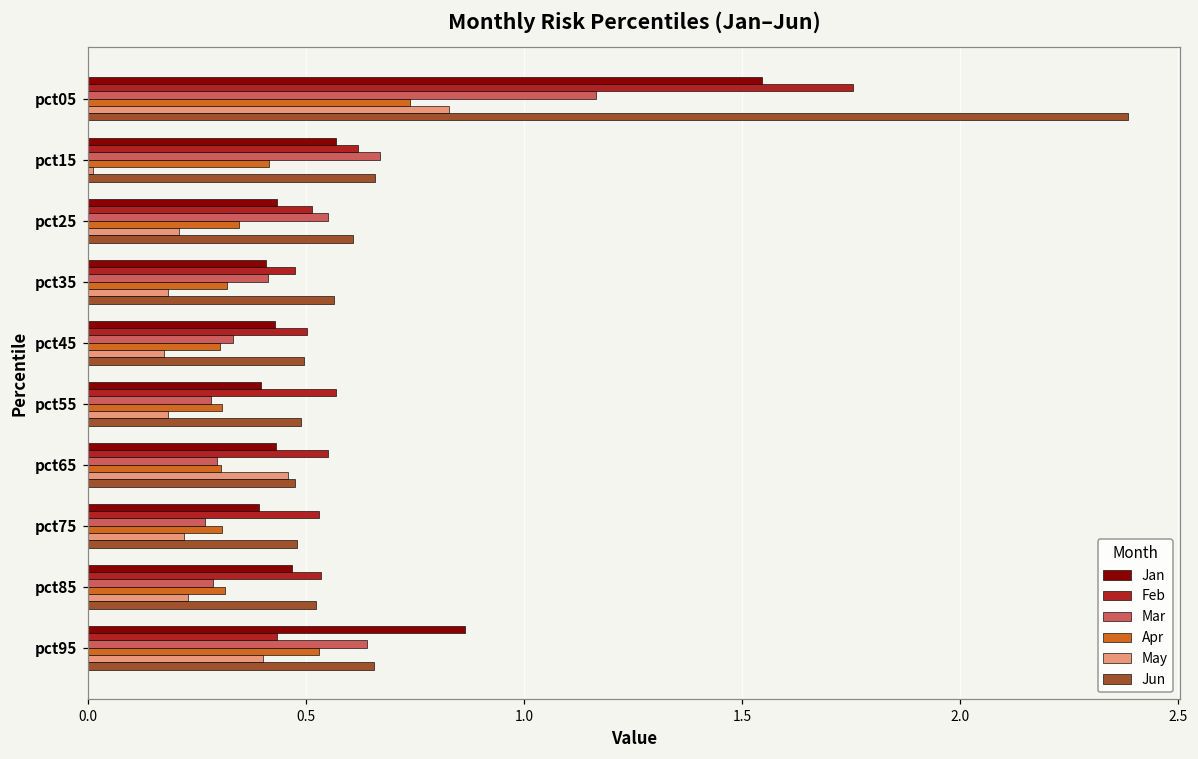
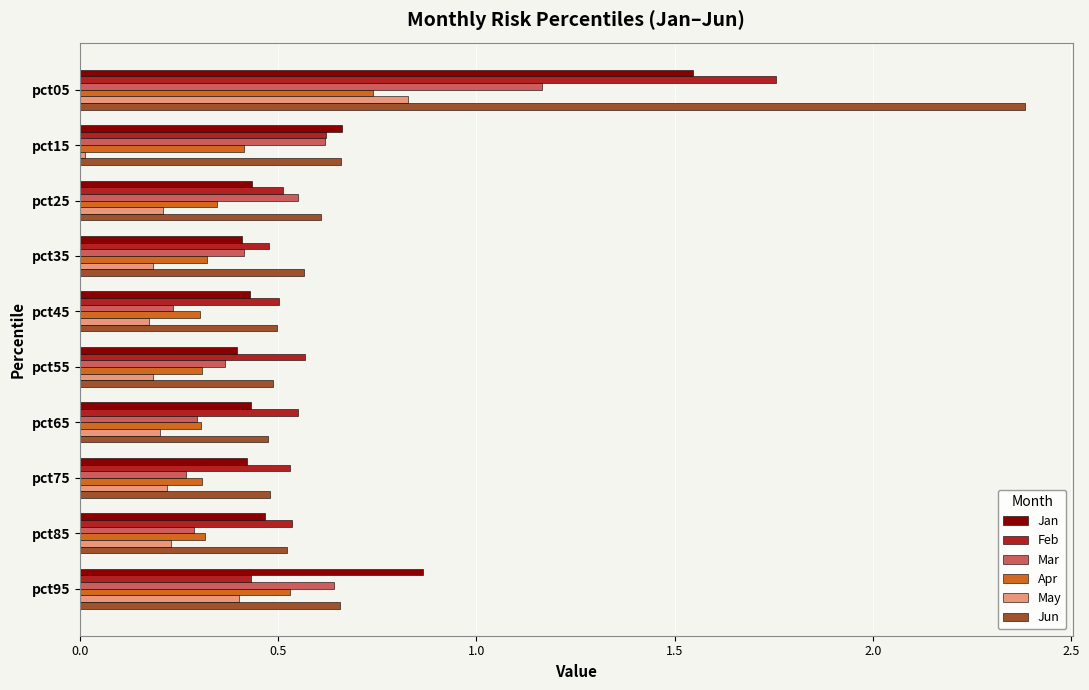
  {
    "Jan": {
      "pct05": 1.55,
-     "pct15": 0.57,
+     "pct15": 0.66,
      "pct25": 0.43,
      "pct35": 0.41,
      "pct45": 0.43,
      "pct55": 0.40,
      "pct65": 0.43,
-     "pct75": 0.39,
+     "pct75": 0.42,
      "pct85": 0.47,
      "pct95": 0.86
    },
    "Mar": {
      "pct05": 1.17,
-     "pct15": 0.67,
+     "pct15": 0.62,
      "pct25": 0.55,
      "pct35": 0.41,
-     "pct45": 0.33,
-     "pct55": 0.28,
+     "pct45": 0.23,
+     "pct55": 0.37,
      "pct65": 0.30,
      "pct75": 0.27,
      "pct85": 0.29,
      "pct95": 0.64
    },
    "May": {
      "pct05": 0.83,
      "pct15": 0.01,
      "pct25": 0.21,
      "pct35": 0.18,
      "pct45": 0.17,
      "pct55": 0.18,
-     "pct65": 0.46,
+     "pct65": 0.20,
      "pct75": 0.22,
      "pct85": 0.23,
      "pct95": 0.40
    }
  }
